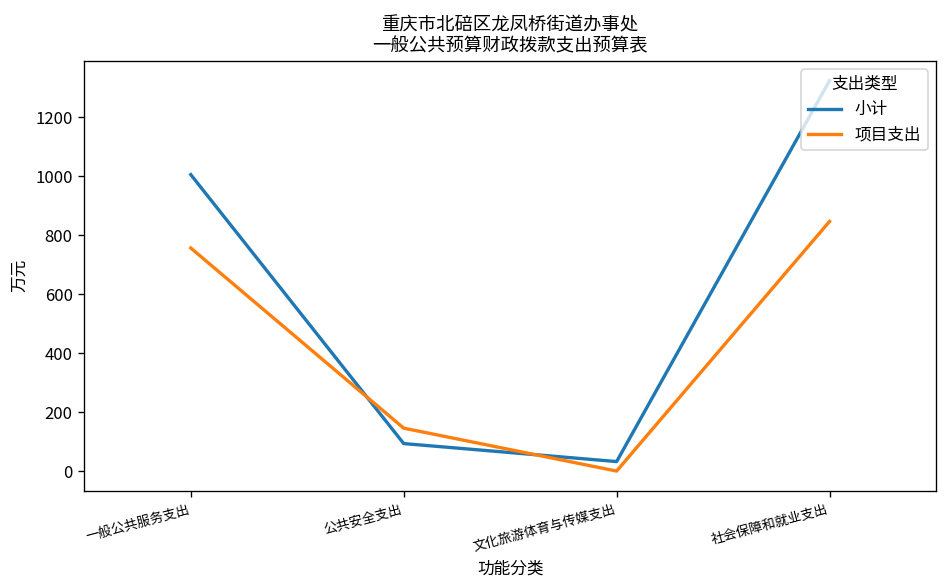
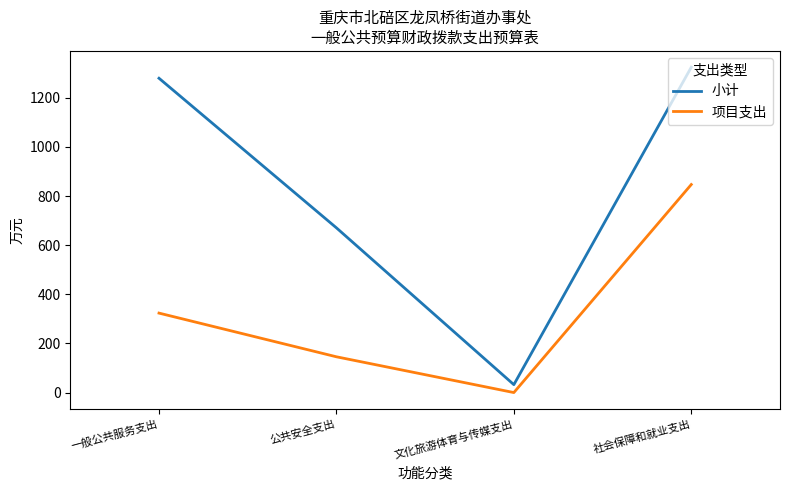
  {
    "小计": {
-     "一般公共服务支出": 1010,
-     "公共安全支出": 90,
+     "一般公共服务支出": 1280,
+     "公共安全支出": 670,
      "文化旅游体育与传媒支出": 30
    },
    "项目支出": {
-     "一般公共服务支出": 760,
+     "一般公共服务支出": 320,
      "公共安全支出": 150,
      "文化旅游体育与传媒支出": 0,
      "社会保障和就业支出": 850
    }
  }
